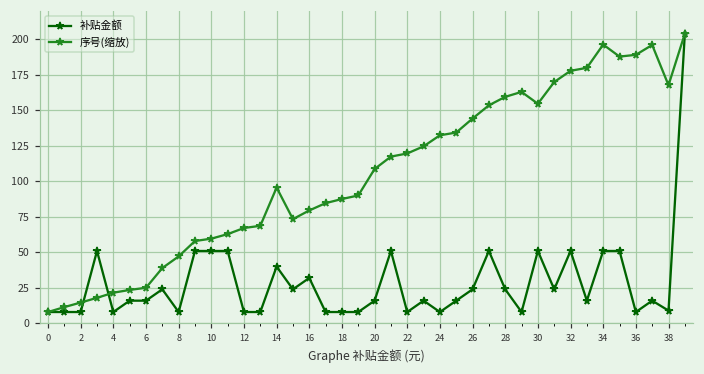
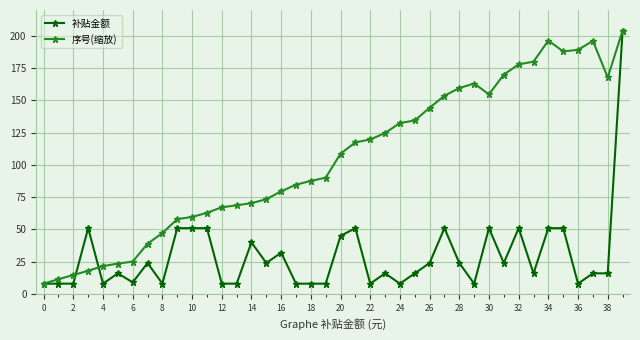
  {
    "补贴金额": {
      "2": 8,
      "4": 8,
-     "6": 16,
+     "6": 9,
      "8": 8,
      "10": 51,
      "12": 8,
      "14": 40,
      "16": 32,
      "18": 8,
-     "20": 16,
+     "20": 45,
      "22": 8,
      "24": 8,
      "26": 24,
      "28": 24,
      "30": 51,
      "32": 51,
      "34": 51,
      "36": 8,
-     "38": 9
+     "38": 16
    },
    "序号(缩放)": {
      "2": 15,
      "4": 22,
      "6": 25,
      "8": 47,
      "10": 60,
      "12": 67,
-     "14": 96,
+     "14": 70,
      "16": 80,
      "18": 88,
      "20": 109,
      "22": 120,
      "24": 132,
      "26": 144,
      "28": 160,
      "30": 155,
      "32": 178,
      "34": 196,
      "36": 189,
      "38": 168
    }
  }
